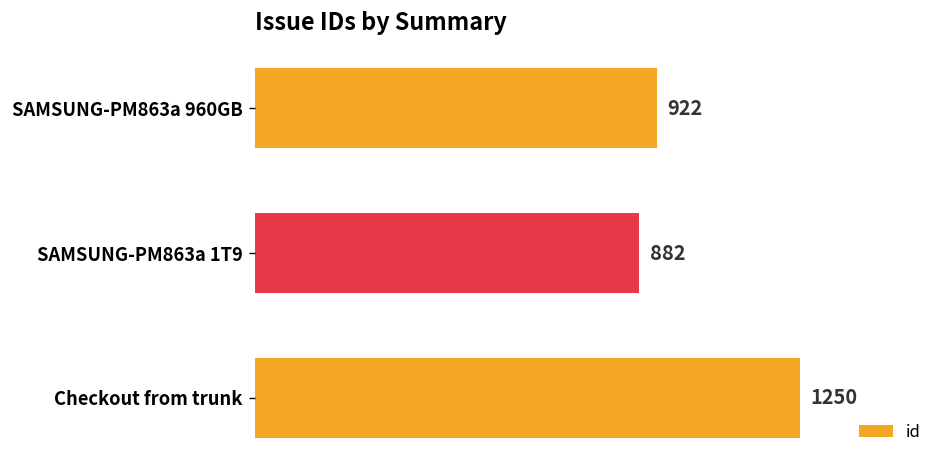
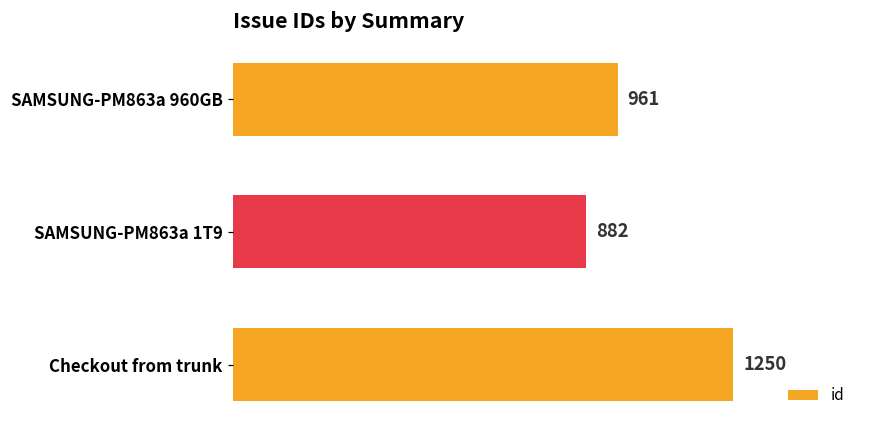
  {
-   "SAMSUNG-PM863a 960GB": 922,
+   "SAMSUNG-PM863a 960GB": 961,
    "SAMSUNG-PM863a 1T9": 882,
    "Checkout from trunk": 1250
  }
